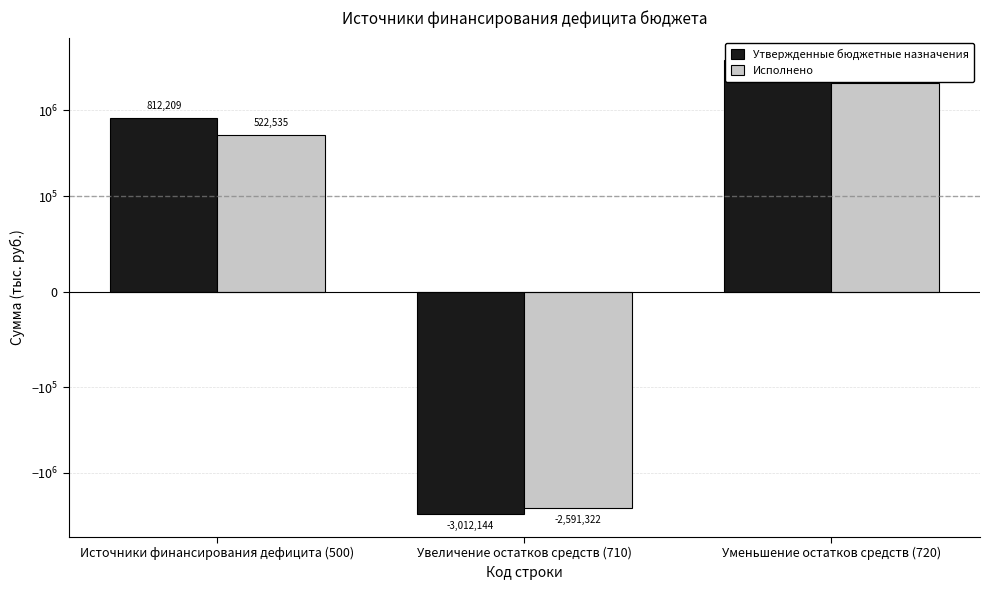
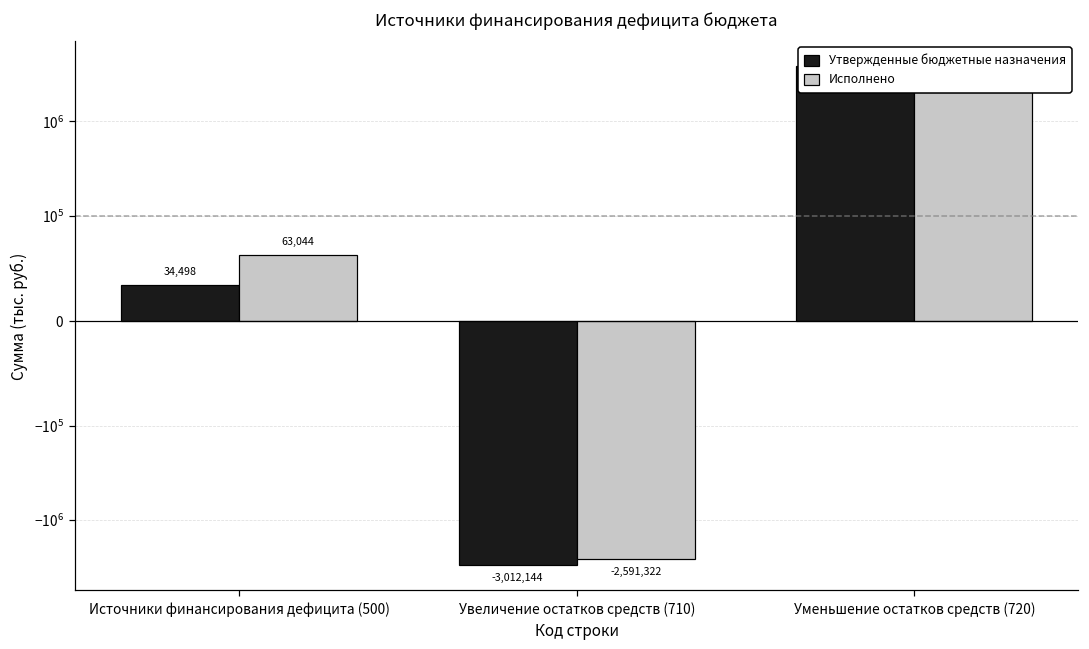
  {
    "Утвержденные бюджетные назначения": {
-     "Источники финансирования дефицита (500)": "812,209",
+     "Источники финансирования дефицита (500)": "34,498",
      "Увеличение остатков средств (710)": "-3,012,144"
    },
    "Исполнено": {
-     "Источники финансирования дефицита (500)": "522,535",
+     "Источники финансирования дефицита (500)": "63,044",
      "Увеличение остатков средств (710)": "-2,591,322"
    }
  }
